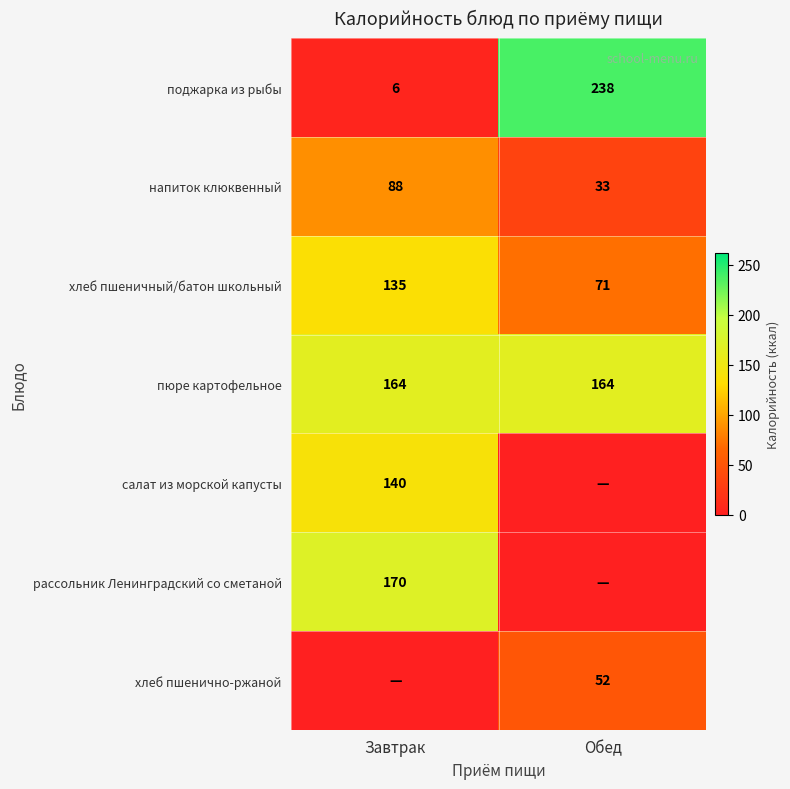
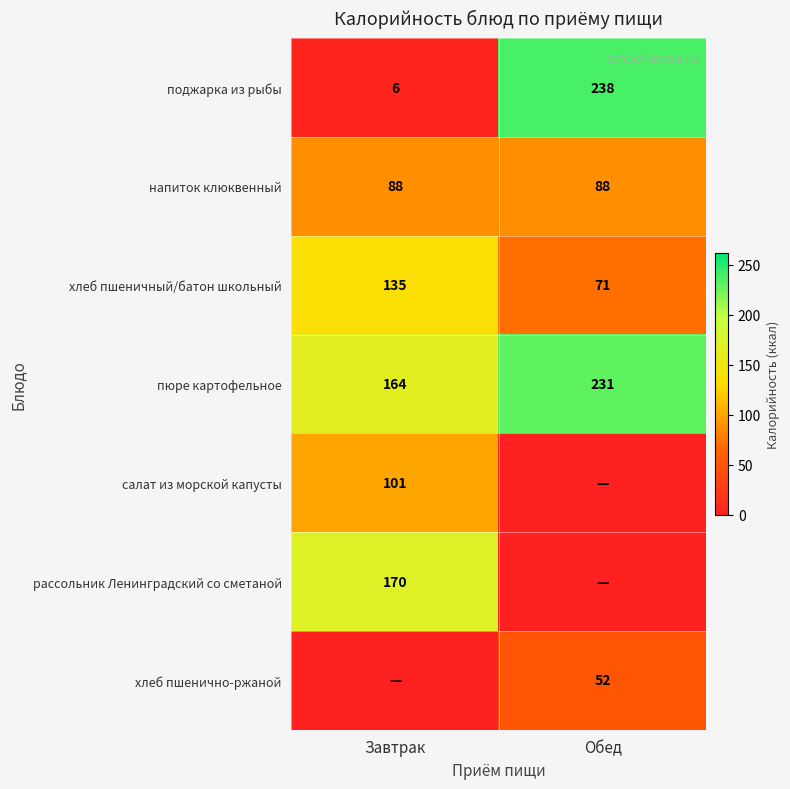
  {
    "поджарка из рыбы": {
      "Завтрак": 6
    },
    "напиток клюквенный": {
      "Завтрак": 88,
-     "Обед": 33
+     "Обед": 88
    },
    "хлеб пшеничный/батон школьный": {
      "Завтрак": 135,
      "Обед": 71
    },
    "пюре картофельное": {
      "Завтрак": 164,
-     "Обед": 164
+     "Обед": 231
    },
    "салат из морской капусты": {
-     "Завтрак": 140
+     "Завтрак": 101
    },
    "рассольник Ленинградский со сметаной": {
      "Завтрак": 170
    },
    "хлеб пшенично-ржаной": {
      "Обед": 52
    }
  }
